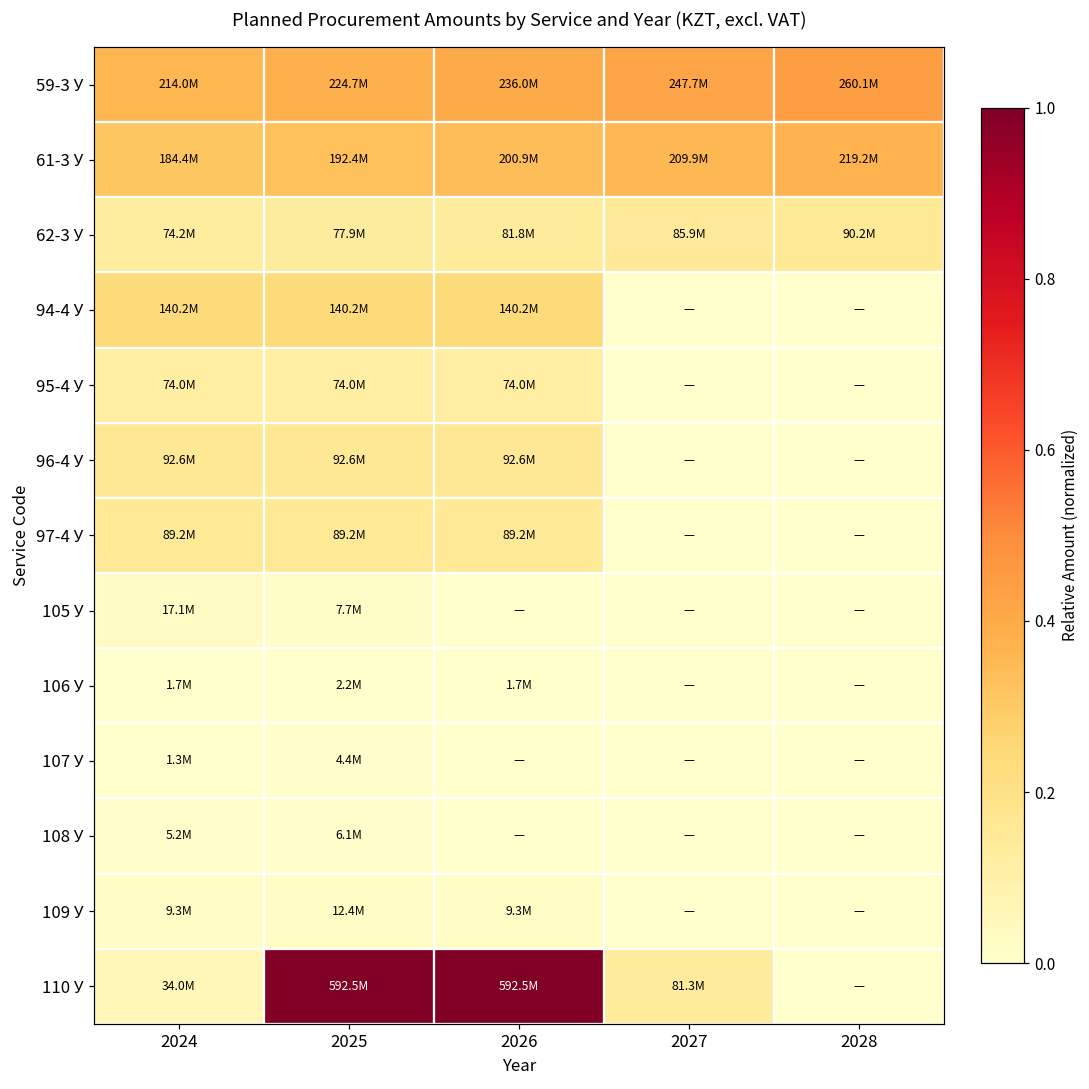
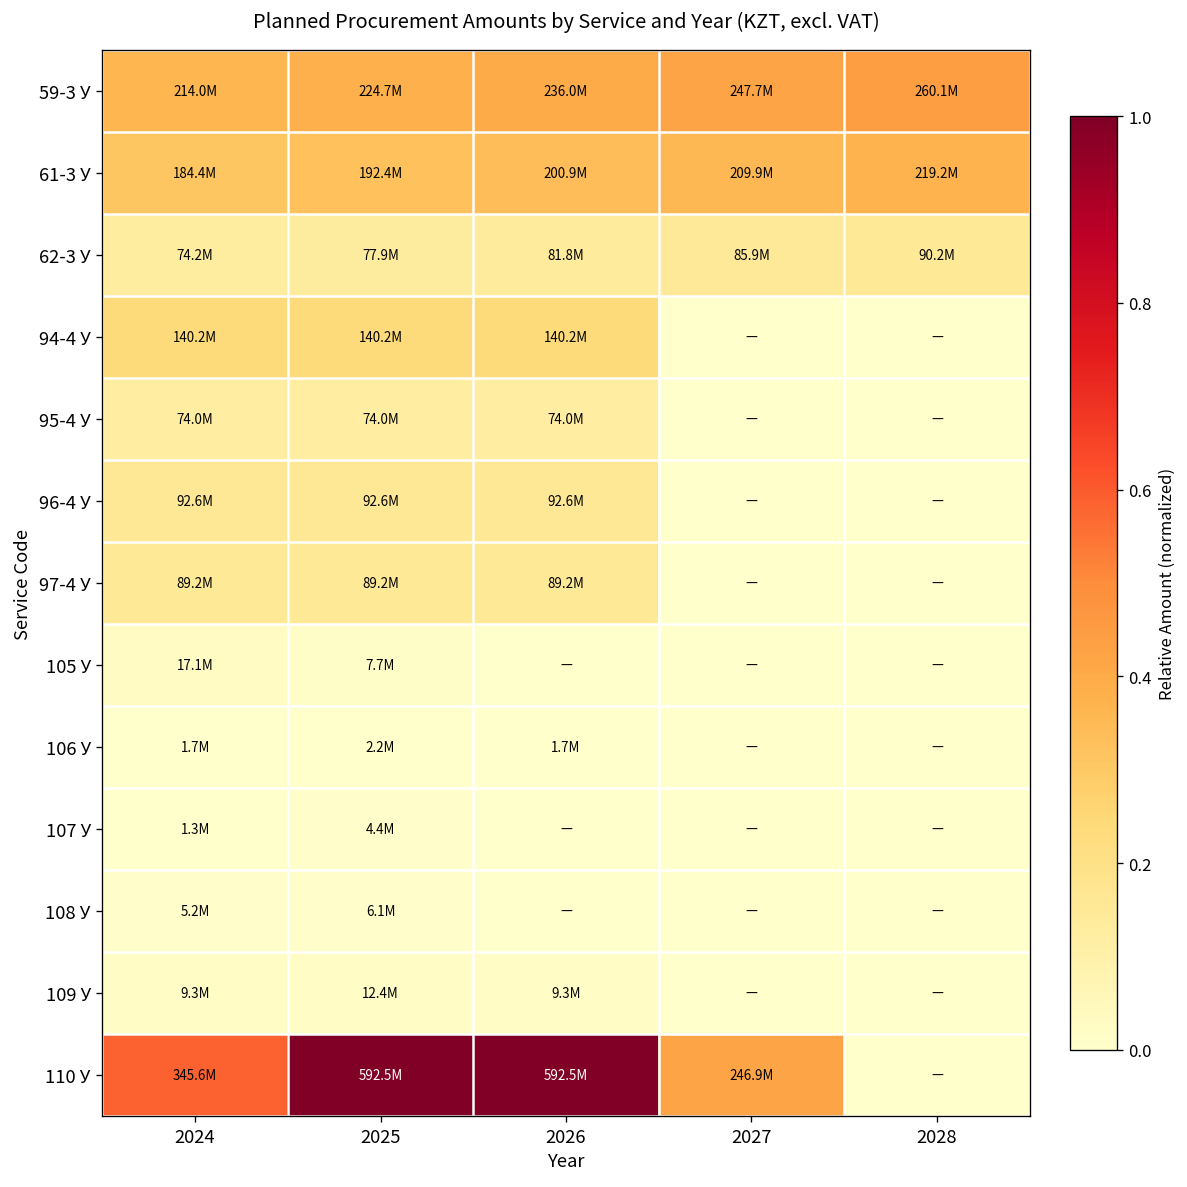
  {
    "59-3 У": {
      "2024": "214.0M",
      "2025": "224.7M",
      "2026": "236.0M",
      "2027": "247.7M",
      "2028": "260.1M"
    },
    "61-3 У": {
      "2024": "184.4M",
      "2025": "192.4M",
      "2026": "200.9M",
      "2027": "209.9M",
      "2028": "219.2M"
    },
    "62-3 У": {
      "2024": "74.2M",
      "2025": "77.9M",
      "2026": "81.8M",
      "2027": "85.9M",
      "2028": "90.2M"
    },
    "94-4 У": {
      "2024": "140.2M",
      "2025": "140.2M",
      "2026": "140.2M"
    },
    "95-4 У": {
      "2024": "74.0M",
      "2025": "74.0M",
      "2026": "74.0M"
    },
    "96-4 У": {
      "2024": "92.6M",
      "2025": "92.6M",
      "2026": "92.6M"
    },
    "97-4 У": {
      "2024": "89.2M",
      "2025": "89.2M",
      "2026": "89.2M"
    },
    "105 У": {
      "2024": "17.1M",
      "2025": "7.7M"
    },
    "106 У": {
      "2024": "1.7M",
      "2025": "2.2M",
      "2026": "1.7M"
    },
    "107 У": {
      "2024": "1.3M",
      "2025": "4.4M"
    },
    "108 У": {
      "2024": "5.2M",
      "2025": "6.1M"
    },
    "109 У": {
      "2024": "9.3M",
      "2025": "12.4M",
      "2026": "9.3M"
    },
    "110 У": {
-     "2024": "34.0M",
+     "2024": "345.6M",
      "2025": "592.5M",
      "2026": "592.5M",
-     "2027": "81.3M"
+     "2027": "246.9M"
    }
  }
